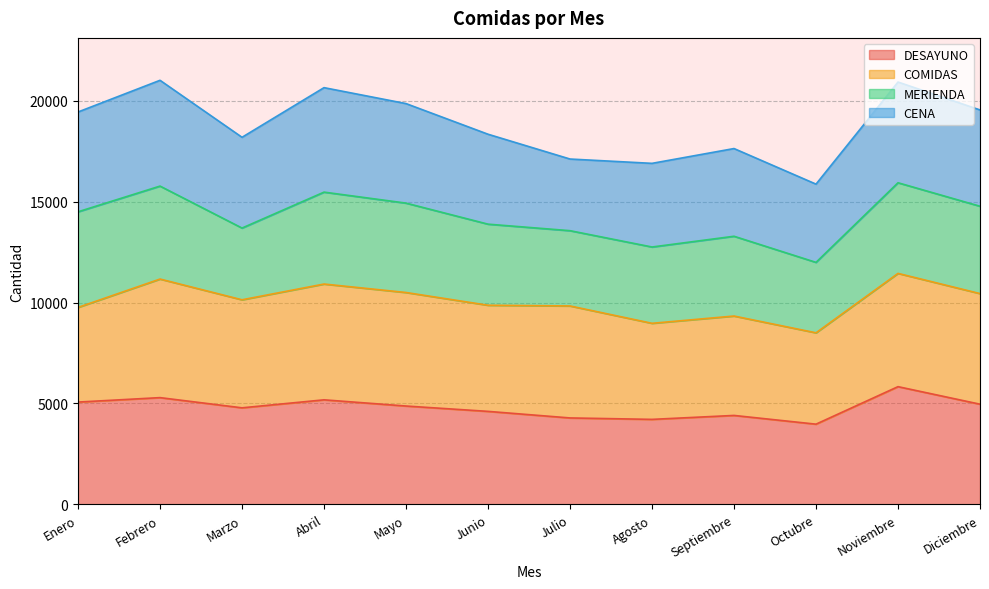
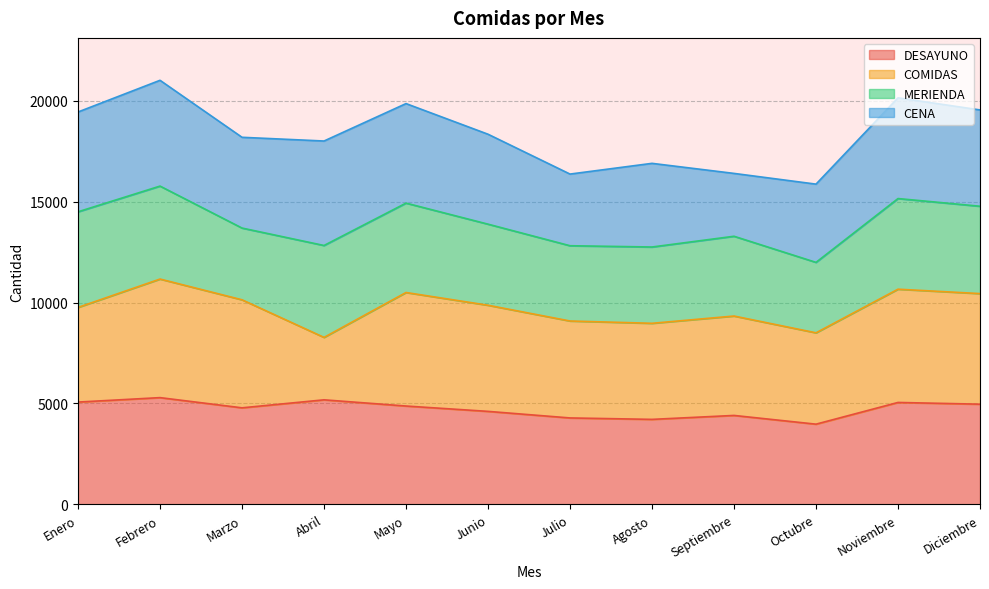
  {
    "DESAYUNO": {
      "Enero": 5100,
      "Febrero": 5300,
      "Marzo": 4800,
      "Abril": 5200,
      "Mayo": 4900,
      "Junio": 4600,
      "Julio": 4300,
      "Agosto": 4200,
      "Septiembre": 4400,
      "Octubre": 4000,
-     "Noviembre": 5800,
+     "Noviembre": 5100,
      "Diciembre": 5000
    },
    "COMIDAS": {
      "Enero": 4700,
      "Febrero": 5900,
      "Marzo": 5300,
-     "Abril": 5700,
+     "Abril": 3100,
      "Mayo": 5600,
      "Junio": 5300,
-     "Julio": 5500,
+     "Julio": 4800,
      "Agosto": 4800,
      "Septiembre": 4900,
      "Octubre": 4500,
      "Noviembre": 5600,
      "Diciembre": 5500
    },
    "MERIENDA": {
      "Enero": 4700,
      "Febrero": 4600,
      "Marzo": 3600,
      "Abril": 4600,
      "Mayo": 4400,
      "Junio": 4000,
      "Julio": 3700,
      "Agosto": 3800,
      "Septiembre": 4000,
      "Octubre": 3500,
      "Noviembre": 4500,
      "Diciembre": 4300
    },
    "CENA": {
      "Enero": 4900,
      "Febrero": 5200,
      "Marzo": 4500,
      "Abril": 5200,
      "Mayo": 4900,
      "Junio": 4500,
      "Julio": 3500,
      "Agosto": 4100,
-     "Septiembre": 4300,
+     "Septiembre": 3100,
      "Octubre": 3900,
      "Diciembre": 4800
    }
  }
